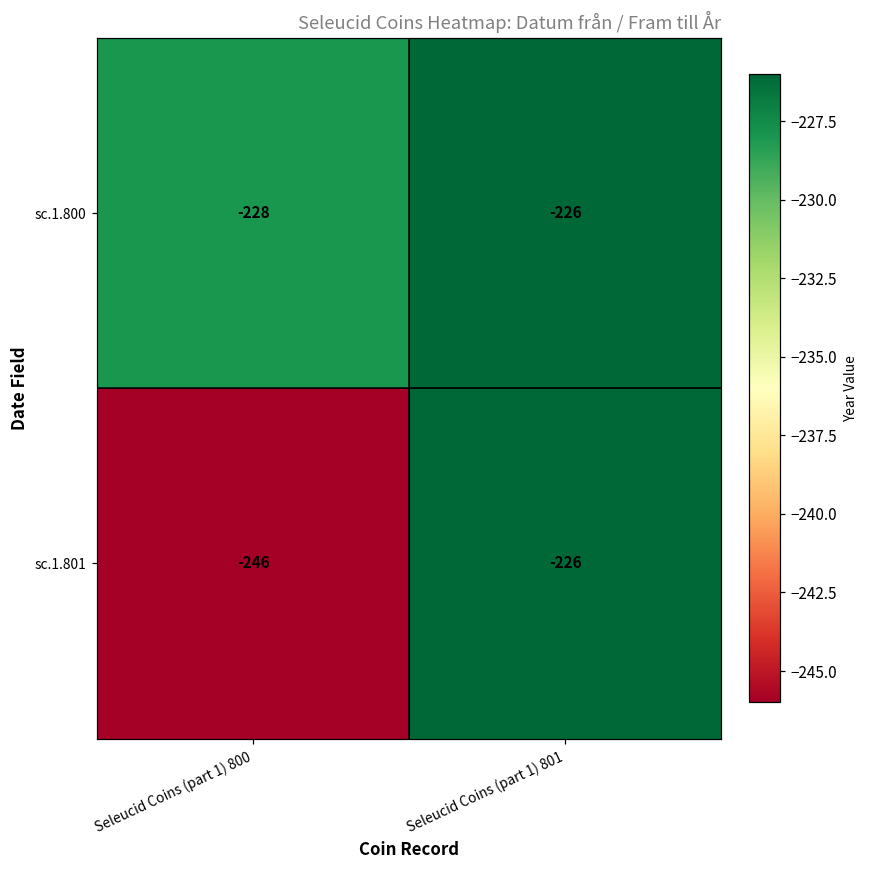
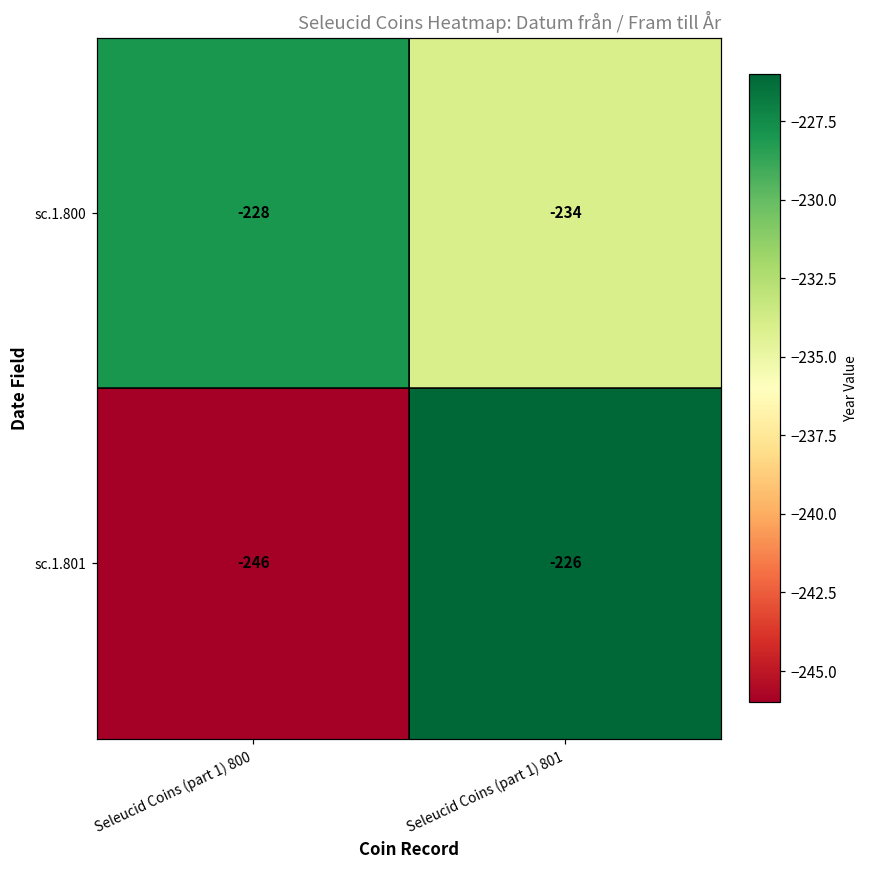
  {
    "sc.1.800": {
      "Seleucid Coins (part 1) 800": -228,
-     "Seleucid Coins (part 1) 801": -226
+     "Seleucid Coins (part 1) 801": -234
    },
    "sc.1.801": {
      "Seleucid Coins (part 1) 800": -246,
      "Seleucid Coins (part 1) 801": -226
    }
  }
